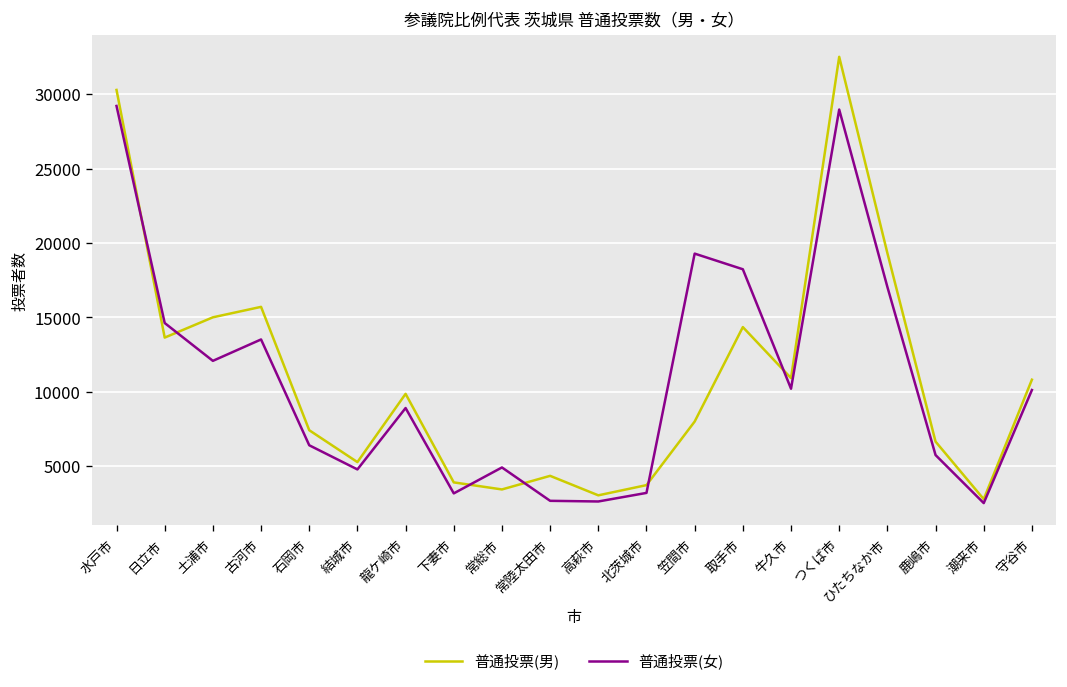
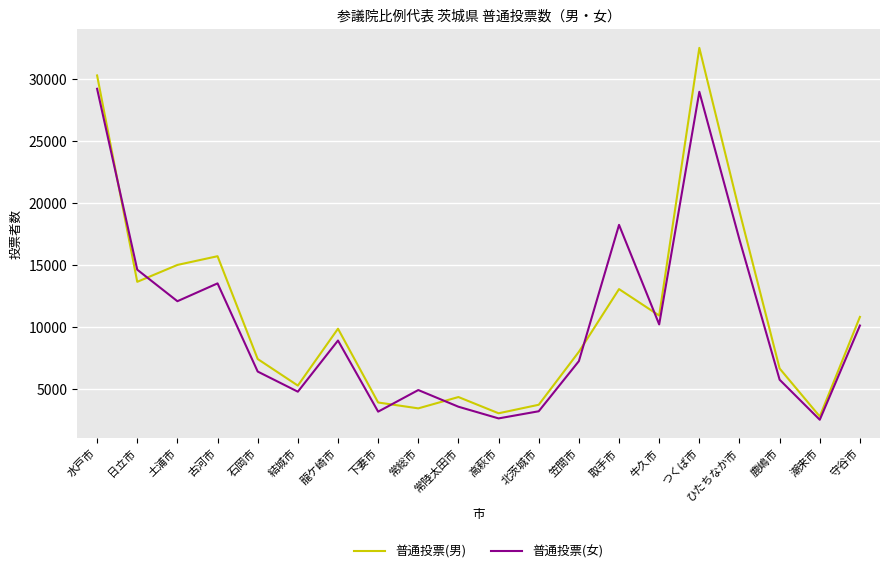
  {
    "普通投票(男)": {
      "水戸市": 30300,
      "日立市": 13600,
      "土浦市": 15000,
      "古河市": 15700,
      "石岡市": 7400,
      "結城市": 5300,
      "龍ケ崎市": 9900,
      "下妻市": 3900,
      "常総市": 3400,
      "常陸太田市": 4400,
      "高萩市": 3000,
      "北茨城市": 3700,
      "笠間市": 8000,
-     "取手市": 14300,
+     "取手市": 13100,
      "牛久市": 10900,
      "つくば市": 32500,
      "ひたちなか市": 19300,
      "鹿嶋市": 6700,
      "潮来市": 2800,
      "守谷市": 10800
    },
    "普通投票(女)": {
      "水戸市": 29200,
      "日立市": 14600,
      "土浦市": 12100,
      "古河市": 13500,
      "石岡市": 6400,
      "結城市": 4800,
      "龍ケ崎市": 8900,
      "下妻市": 3200,
      "常総市": 4900,
-     "常陸太田市": 2700,
+     "常陸太田市": 3600,
      "高萩市": 2600,
      "北茨城市": 3200,
-     "笠間市": 19300,
+     "笠間市": 7300,
      "取手市": 18200,
      "牛久市": 10200,
      "つくば市": 29000,
      "ひたちなか市": 17000,
      "鹿嶋市": 5800,
      "潮来市": 2500,
      "守谷市": 10100
    }
  }
